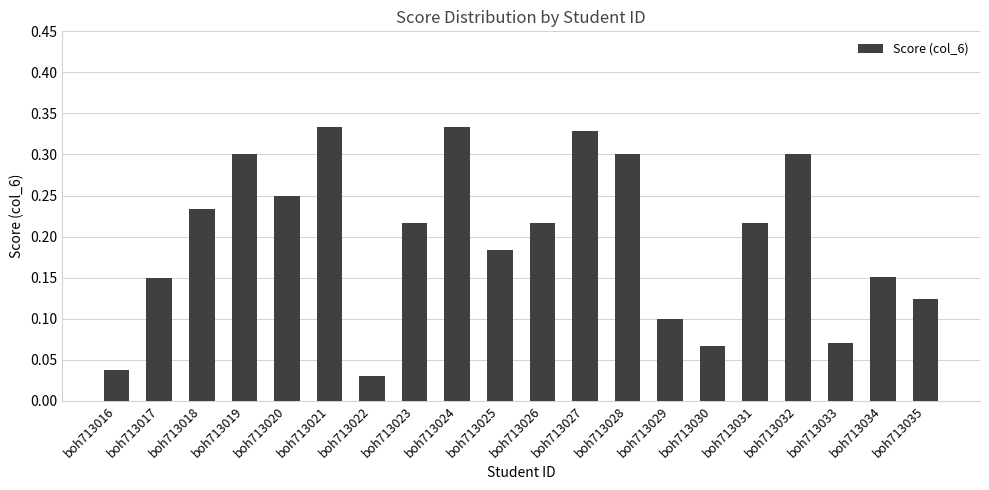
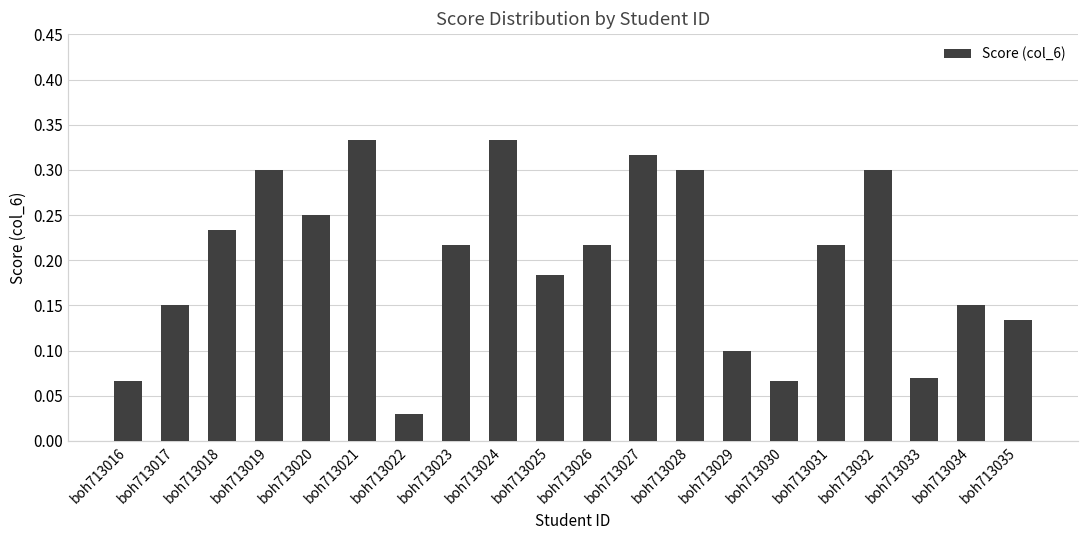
  {
-   "boh713016": 0.04,
+   "boh713016": 0.07,
    "boh713017": 0.15,
    "boh713018": 0.23,
    "boh713019": 0.30,
    "boh713020": 0.25,
    "boh713021": 0.33,
    "boh713022": 0.03,
    "boh713023": 0.22,
    "boh713024": 0.33,
    "boh713025": 0.18,
    "boh713026": 0.22,
-   "boh713027": 0.33,
+   "boh713027": 0.32,
    "boh713028": 0.30,
    "boh713029": 0.10,
    "boh713030": 0.07,
    "boh713031": 0.22,
    "boh713032": 0.30,
    "boh713033": 0.07,
    "boh713034": 0.15,
-   "boh713035": 0.12
+   "boh713035": 0.13
  }
